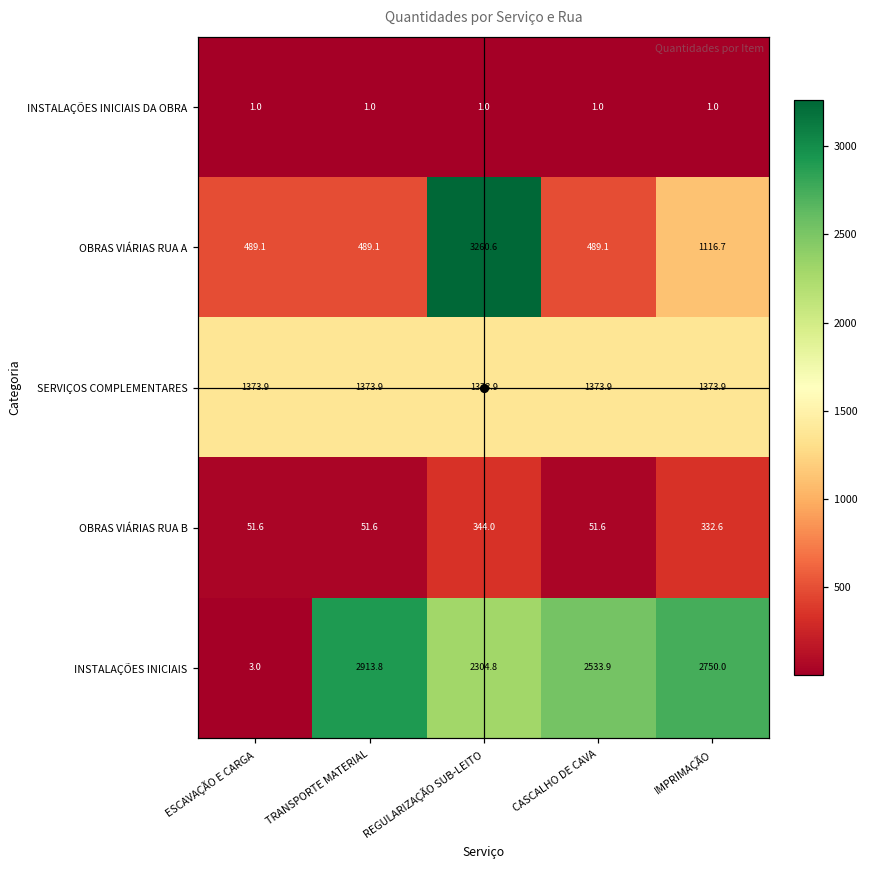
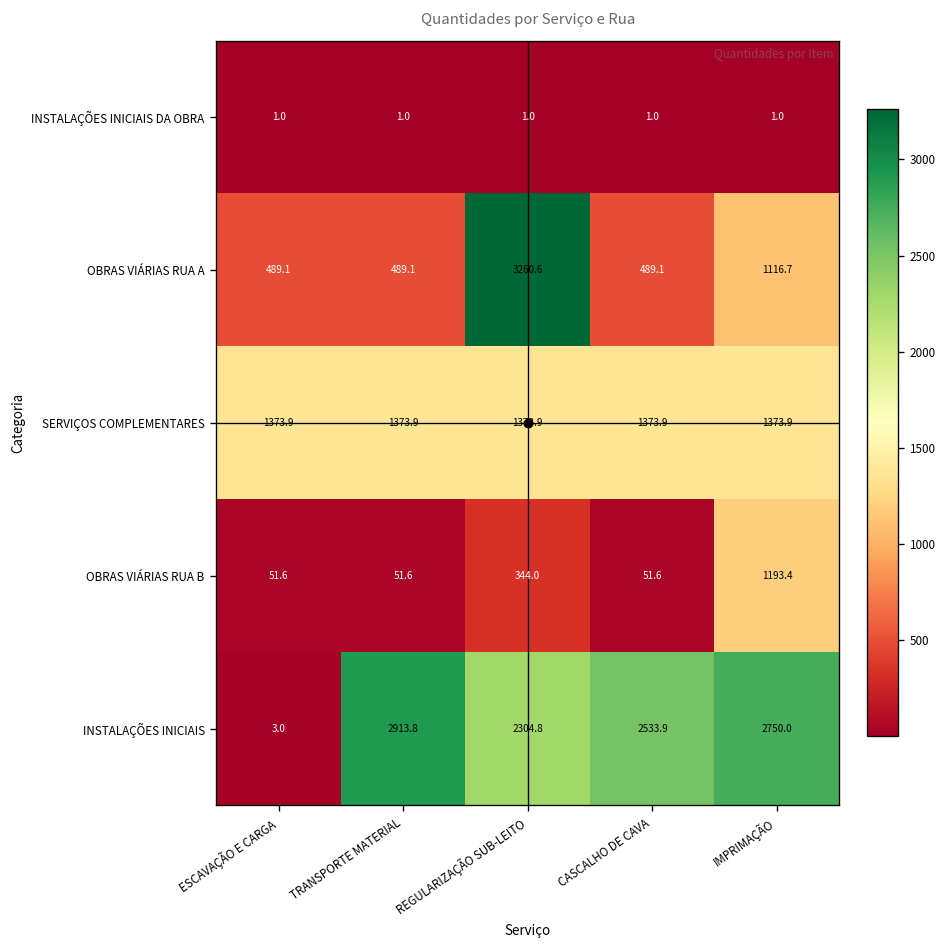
  {
    "INSTALAÇÕES INICIAIS DA OBRA": {
      "ESCAVAÇÃO E CARGA": 1.0,
      "TRANSPORTE MATERIAL": 1.0,
      "REGULARIZAÇÃO SUB-LEITO": 1.0,
      "CASCALHO DE CAVA": 1.0
    },
    "OBRAS VIÁRIAS RUA A": {
      "ESCAVAÇÃO E CARGA": 489.1,
      "TRANSPORTE MATERIAL": 489.1,
      "REGULARIZAÇÃO SUB-LEITO": 3260.6,
      "CASCALHO DE CAVA": 489.1,
      "IMPRIMAÇÃO": 1116.7
    },
    "SERVIÇOS COMPLEMENTARES": {
      "ESCAVAÇÃO E CARGA": 1373.9,
      "TRANSPORTE MATERIAL": 1373.9,
      "CASCALHO DE CAVA": 1373.9,
      "IMPRIMAÇÃO": 1373.9
    },
    "OBRAS VIÁRIAS RUA B": {
      "ESCAVAÇÃO E CARGA": 51.6,
      "TRANSPORTE MATERIAL": 51.6,
      "REGULARIZAÇÃO SUB-LEITO": 344.0,
      "CASCALHO DE CAVA": 51.6,
-     "IMPRIMAÇÃO": 332.6
+     "IMPRIMAÇÃO": 1193.4
    },
    "INSTALAÇÕES INICIAIS": {
      "ESCAVAÇÃO E CARGA": 3.0,
      "TRANSPORTE MATERIAL": 2913.8,
      "REGULARIZAÇÃO SUB-LEITO": 2304.8,
      "CASCALHO DE CAVA": 2533.9,
      "IMPRIMAÇÃO": 2750.0
    }
  }
